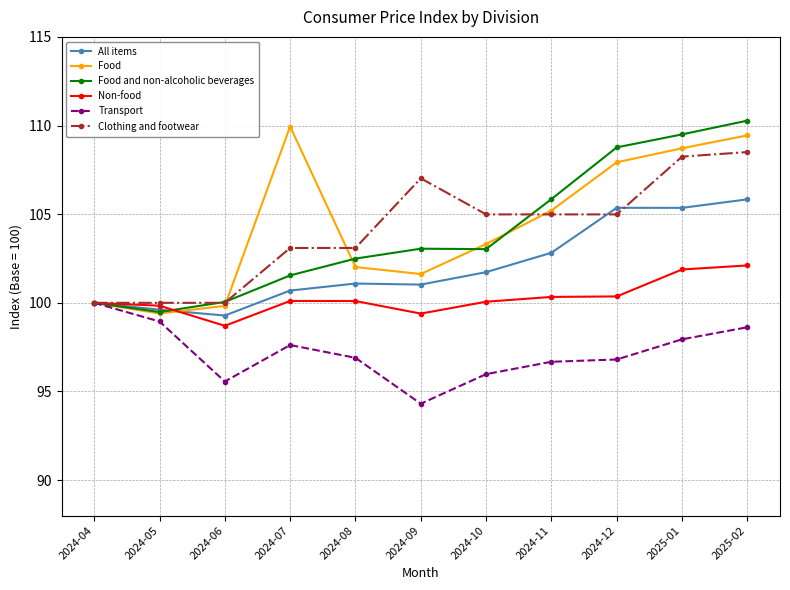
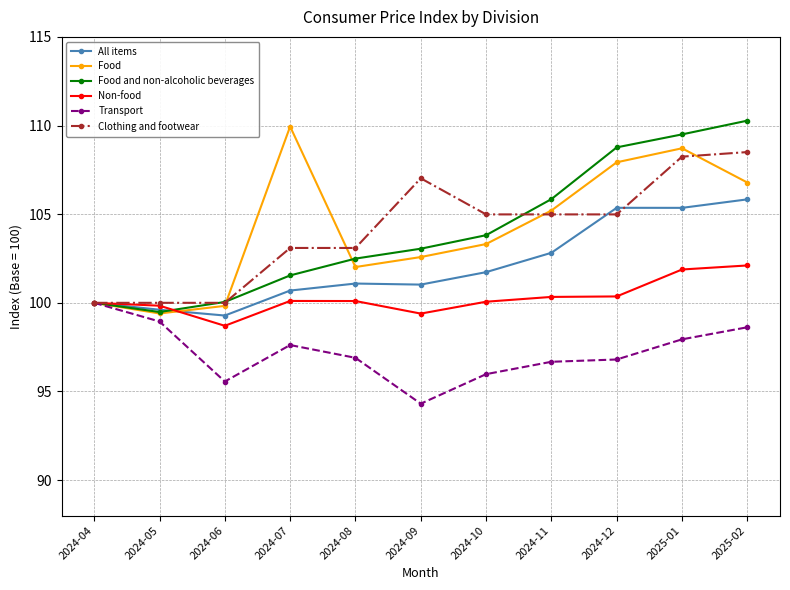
  {
    "All items": {
      "2024-06": 99.3,
      "2024-07": 100.7,
      "2024-08": 101.1,
      "2024-09": 101.0,
      "2024-10": 101.7,
      "2024-11": 102.8,
      "2024-12": 105.4,
      "2025-01": 105.4,
      "2025-02": 105.8
    },
    "Food": {
      "2024-06": 99.8,
      "2024-07": 109.9,
      "2024-08": 102.0,
-     "2024-09": 101.6,
+     "2024-09": 102.6,
      "2024-10": 103.3,
      "2024-11": 105.2,
      "2024-12": 107.9,
      "2025-01": 108.7,
-     "2025-02": 109.4
+     "2025-02": 106.8
    },
    "Food and non-alcoholic beverages": {
      "2024-07": 101.5,
      "2024-08": 102.5,
      "2024-09": 103.1,
-     "2024-10": 103.0,
+     "2024-10": 103.8,
      "2024-11": 105.8,
      "2024-12": 108.8,
      "2025-01": 109.5,
      "2025-02": 110.3
    },
    "Non-food": {
      "2024-05": 99.8,
      "2024-06": 98.7,
      "2024-07": 100.1,
      "2024-08": 100.1,
      "2024-09": 99.4,
      "2024-10": 100.1,
      "2024-11": 100.3,
      "2024-12": 100.4,
      "2025-01": 101.9,
      "2025-02": 102.1
    },
    "Transport": {
      "2024-05": 98.9,
      "2024-06": 95.6,
      "2024-07": 97.6,
      "2024-08": 96.9,
      "2024-09": 94.3,
      "2024-10": 96.0,
      "2024-11": 96.7,
      "2024-12": 96.8,
      "2025-01": 97.9,
      "2025-02": 98.6
    },
    "Clothing and footwear": {
      "2024-05": 100.0,
      "2024-07": 103.1,
      "2024-08": 103.1,
      "2024-09": 107.0,
      "2024-10": 105.0,
      "2024-11": 105.0,
      "2024-12": 105.0,
      "2025-01": 108.2,
      "2025-02": 108.5
    }
  }
